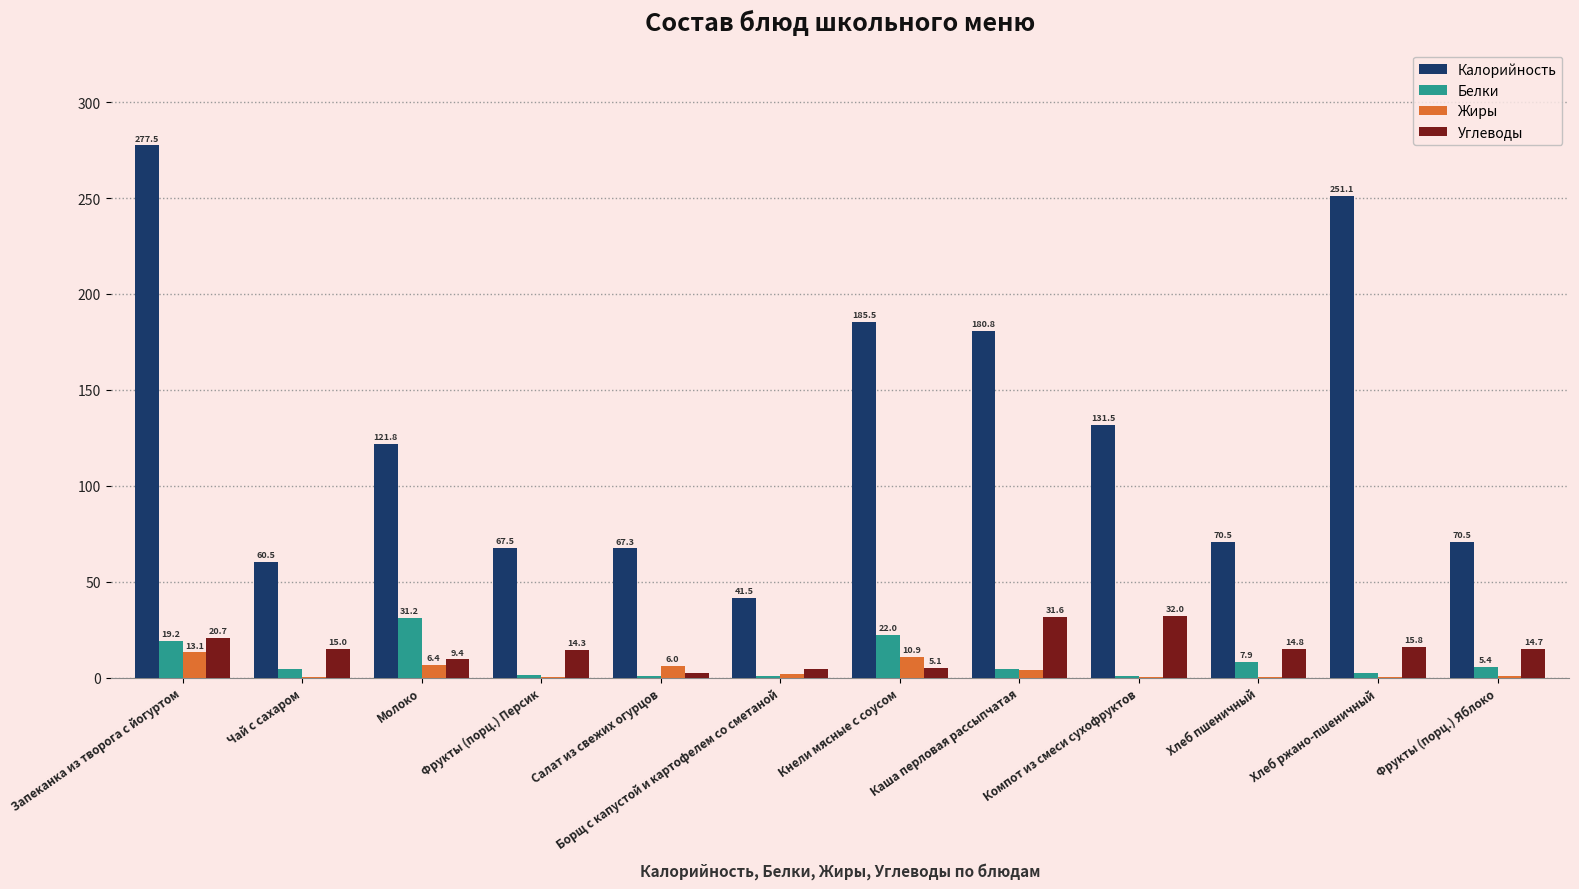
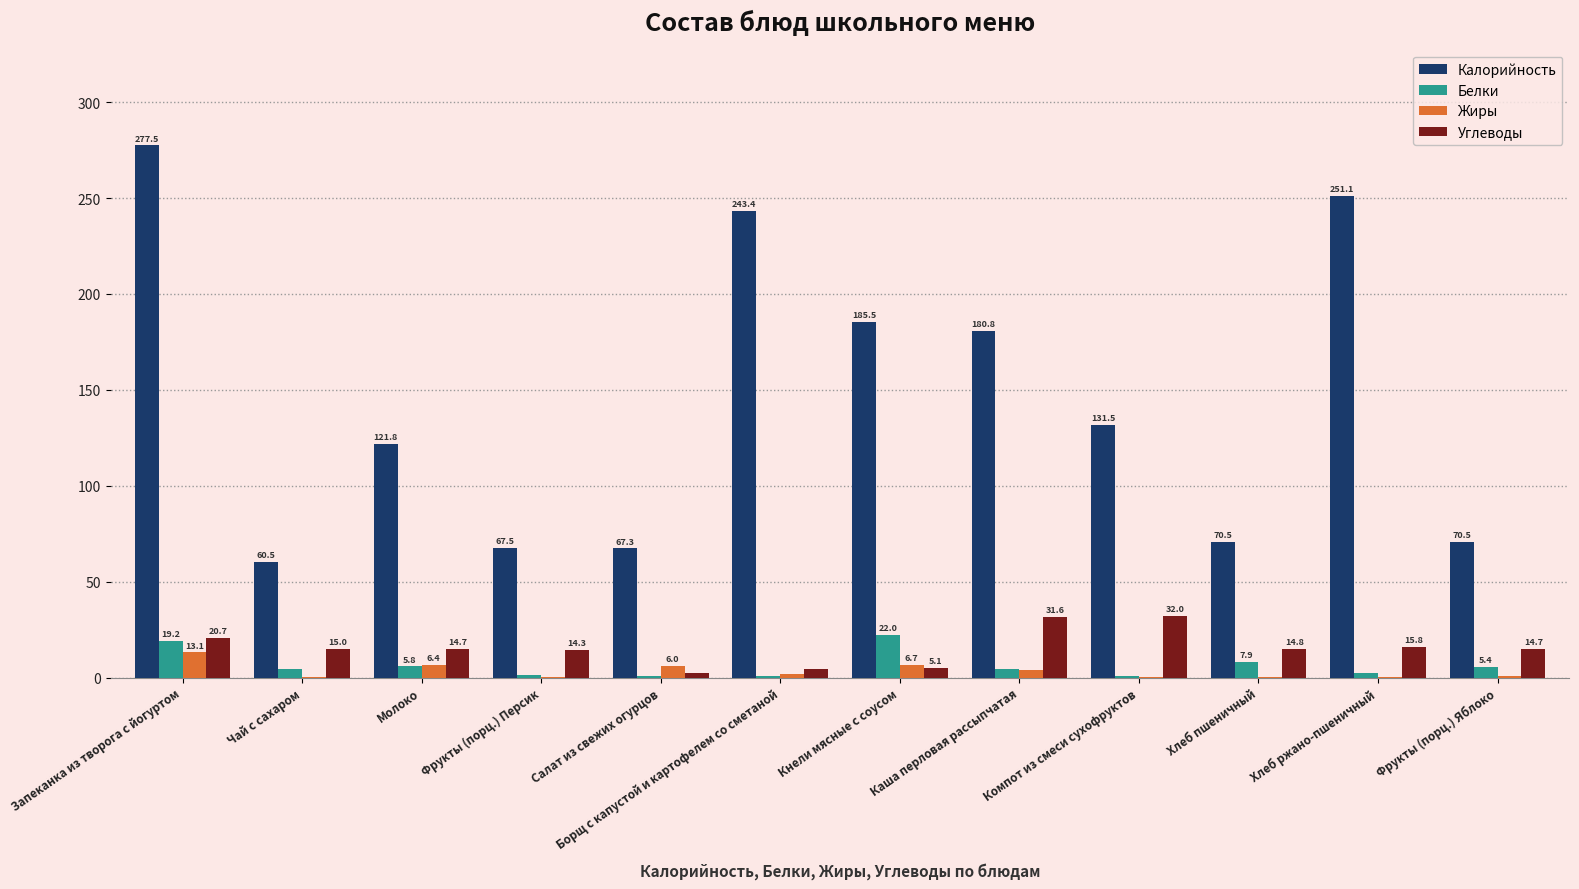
  {
    "Калорийность": {
      "Запеканка из творога с йогуртом": 277.5,
      "Чай с сахаром": 60.5,
      "Молоко": 121.8,
      "Фрукты (порц.) Персик": 67.5,
      "Салат из свежих огурцов": 67.3,
-     "Борщ с капустой и картофелем со сметаной": 41.5,
+     "Борщ с капустой и картофелем со сметаной": 243.4,
      "Кнели мясные с соусом": 185.5,
      "Каша перловая рассыпчатая": 180.8,
      "Компот из смеси сухофруктов": 131.5,
      "Хлеб пшеничный": 70.5,
      "Хлеб ржано-пшеничный": 251.1,
      "Фрукты (порц.) Яблоко": 70.5
    },
    "Белки": {
      "Запеканка из творога с йогуртом": 19.2,
-     "Молоко": 31.2,
+     "Молоко": 5.8,
      "Кнели мясные с соусом": 22.0,
      "Хлеб пшеничный": 7.9,
      "Фрукты (порц.) Яблоко": 5.4
    },
    "Жиры": {
      "Запеканка из творога с йогуртом": 13.1,
      "Молоко": 6.4,
      "Салат из свежих огурцов": 6.0,
-     "Кнели мясные с соусом": 10.9
+     "Кнели мясные с соусом": 6.7
    },
    "Углеводы": {
      "Запеканка из творога с йогуртом": 20.7,
      "Чай с сахаром": 15.0,
-     "Молоко": 9.4,
+     "Молоко": 14.7,
      "Фрукты (порц.) Персик": 14.3,
      "Кнели мясные с соусом": 5.1,
      "Каша перловая рассыпчатая": 31.6,
      "Компот из смеси сухофруктов": 32.0,
      "Хлеб пшеничный": 14.8,
      "Хлеб ржано-пшеничный": 15.8,
      "Фрукты (порц.) Яблоко": 14.7
    }
  }
